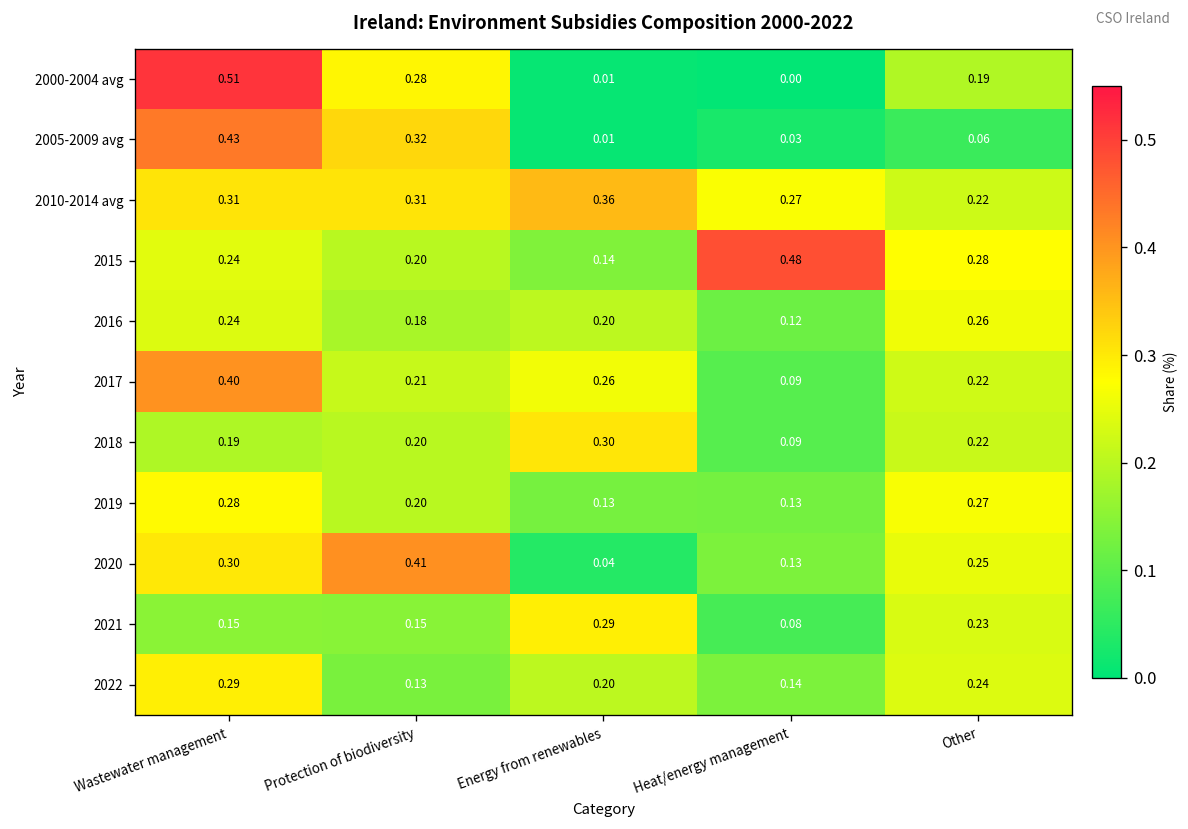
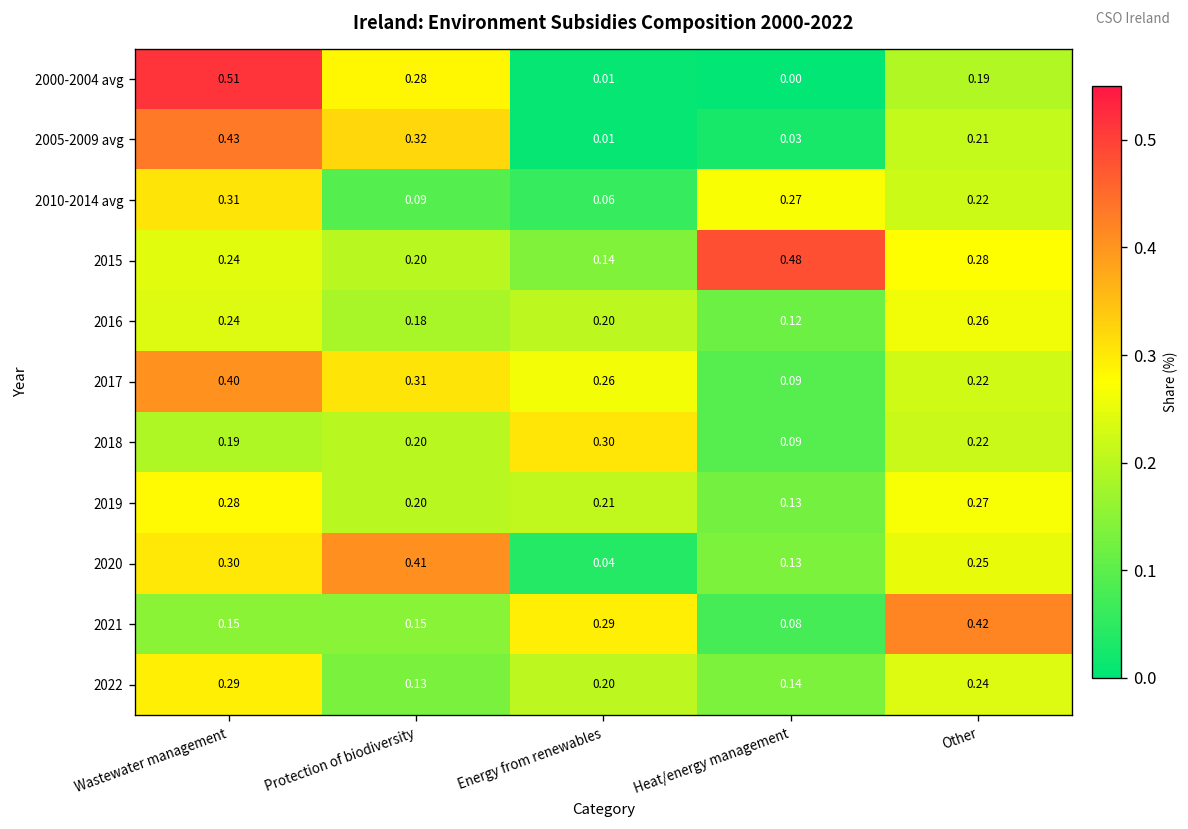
  {
    "2000-2004 avg": {
      "Wastewater management": 0.51,
      "Protection of biodiversity": 0.28,
      "Energy from renewables": 0.01,
      "Heat/energy management": 0.00,
      "Other": 0.19
    },
    "2005-2009 avg": {
      "Wastewater management": 0.43,
      "Protection of biodiversity": 0.32,
      "Energy from renewables": 0.01,
      "Heat/energy management": 0.03,
-     "Other": 0.06
+     "Other": 0.21
    },
    "2010-2014 avg": {
      "Wastewater management": 0.31,
-     "Protection of biodiversity": 0.31,
-     "Energy from renewables": 0.36,
+     "Protection of biodiversity": 0.09,
+     "Energy from renewables": 0.06,
      "Heat/energy management": 0.27,
      "Other": 0.22
    },
    "2015": {
      "Wastewater management": 0.24,
      "Protection of biodiversity": 0.20,
      "Energy from renewables": 0.14,
      "Heat/energy management": 0.48,
      "Other": 0.28
    },
    "2016": {
      "Wastewater management": 0.24,
      "Protection of biodiversity": 0.18,
      "Energy from renewables": 0.20,
      "Heat/energy management": 0.12,
      "Other": 0.26
    },
    "2017": {
      "Wastewater management": 0.40,
-     "Protection of biodiversity": 0.21,
+     "Protection of biodiversity": 0.31,
      "Energy from renewables": 0.26,
      "Heat/energy management": 0.09,
      "Other": 0.22
    },
    "2018": {
      "Wastewater management": 0.19,
      "Protection of biodiversity": 0.20,
      "Energy from renewables": 0.30,
      "Heat/energy management": 0.09,
      "Other": 0.22
    },
    "2019": {
      "Wastewater management": 0.28,
      "Protection of biodiversity": 0.20,
-     "Energy from renewables": 0.13,
+     "Energy from renewables": 0.21,
      "Heat/energy management": 0.13,
      "Other": 0.27
    },
    "2020": {
      "Wastewater management": 0.30,
      "Protection of biodiversity": 0.41,
      "Energy from renewables": 0.04,
      "Heat/energy management": 0.13,
      "Other": 0.25
    },
    "2021": {
      "Wastewater management": 0.15,
      "Protection of biodiversity": 0.15,
      "Energy from renewables": 0.29,
      "Heat/energy management": 0.08,
-     "Other": 0.23
+     "Other": 0.42
    },
    "2022": {
      "Wastewater management": 0.29,
      "Protection of biodiversity": 0.13,
      "Energy from renewables": 0.20,
      "Heat/energy management": 0.14,
      "Other": 0.24
    }
  }
